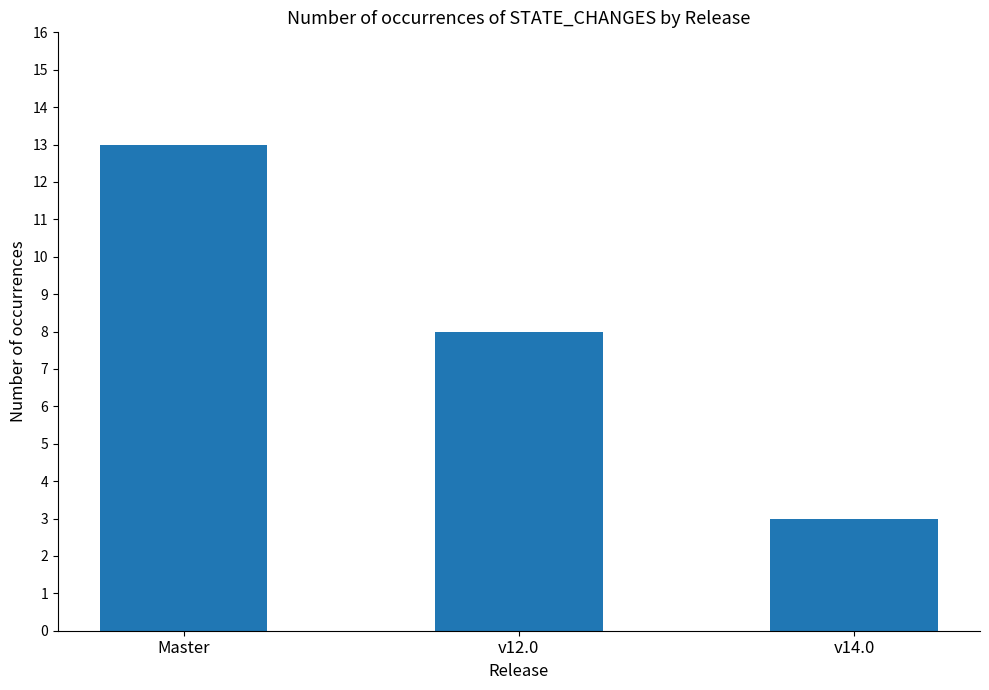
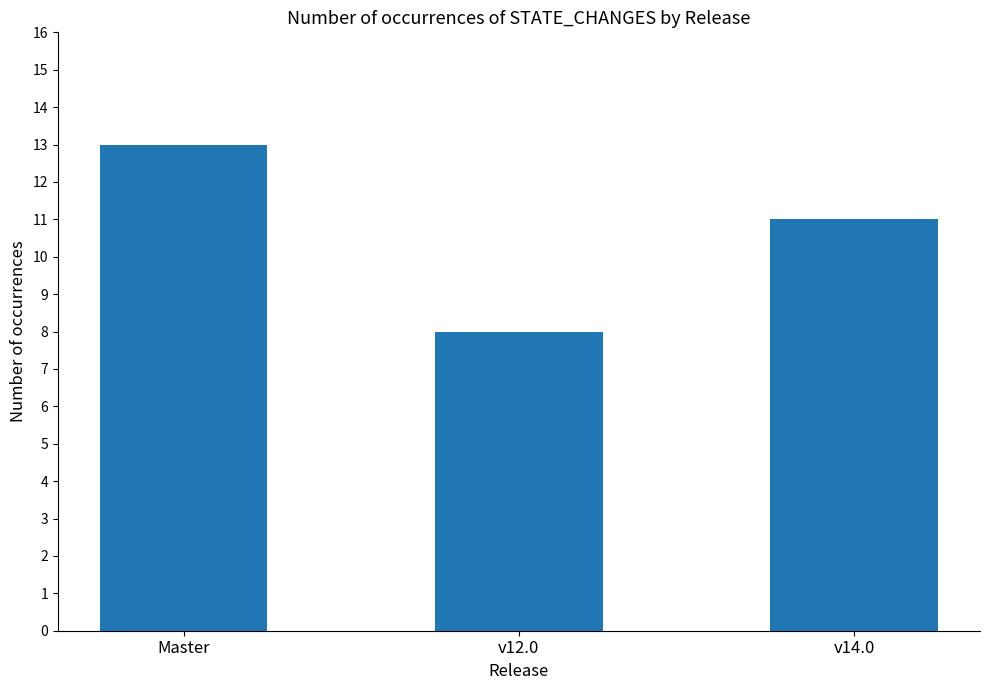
  {
    "Master": 13,
    "v12.0": 8,
-   "v14.0": 3
+   "v14.0": 11
  }
